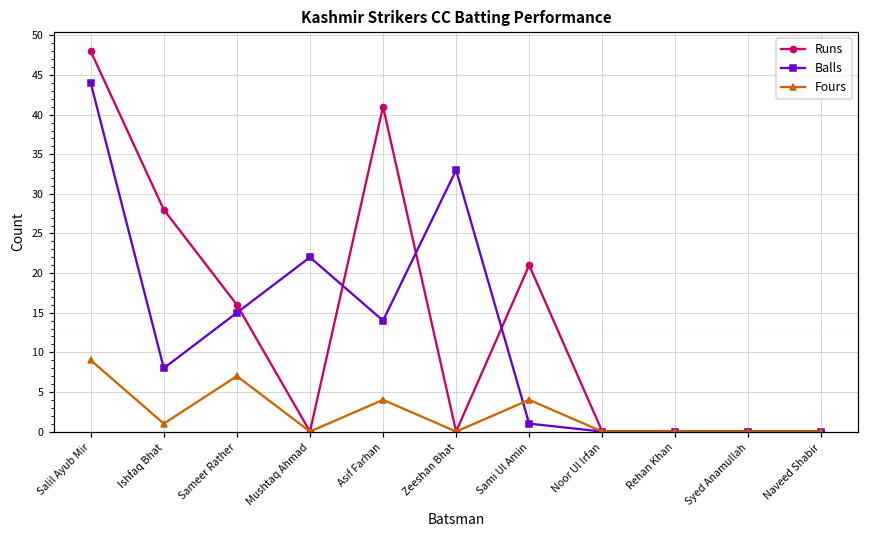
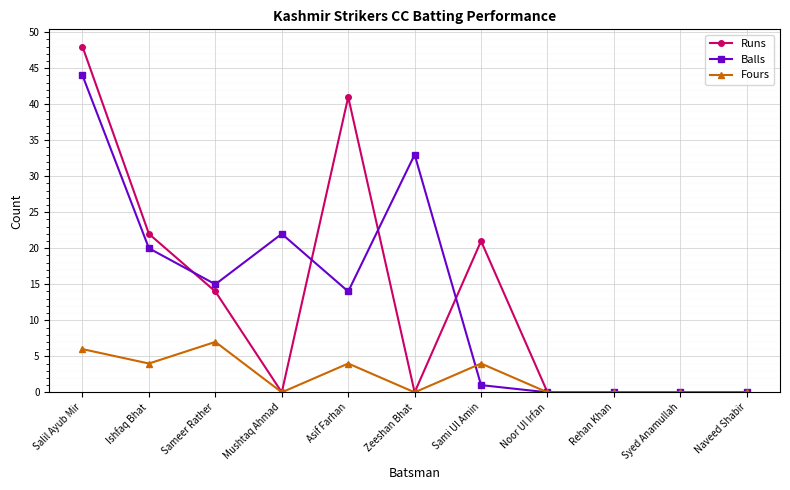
  {
    "Runs": {
      "Salil Ayub Mir": 48,
-     "Ishfaq Bhat": 28,
-     "Sameer Rather": 16,
+     "Ishfaq Bhat": 22,
+     "Sameer Rather": 14,
      "Asif Farhan": 41,
      "Sami Ul Amin": 21
    },
    "Balls": {
      "Salil Ayub Mir": 44,
-     "Ishfaq Bhat": 8,
+     "Ishfaq Bhat": 20,
      "Sameer Rather": 15,
      "Mushtaq Ahmad": 22,
      "Asif Farhan": 14,
      "Zeeshan Bhat": 33,
      "Sami Ul Amin": 1
    },
    "Fours": {
-     "Salil Ayub Mir": 9,
-     "Ishfaq Bhat": 1,
+     "Salil Ayub Mir": 6,
+     "Ishfaq Bhat": 4,
      "Sameer Rather": 7,
      "Asif Farhan": 4,
      "Sami Ul Amin": 4
    }
  }
